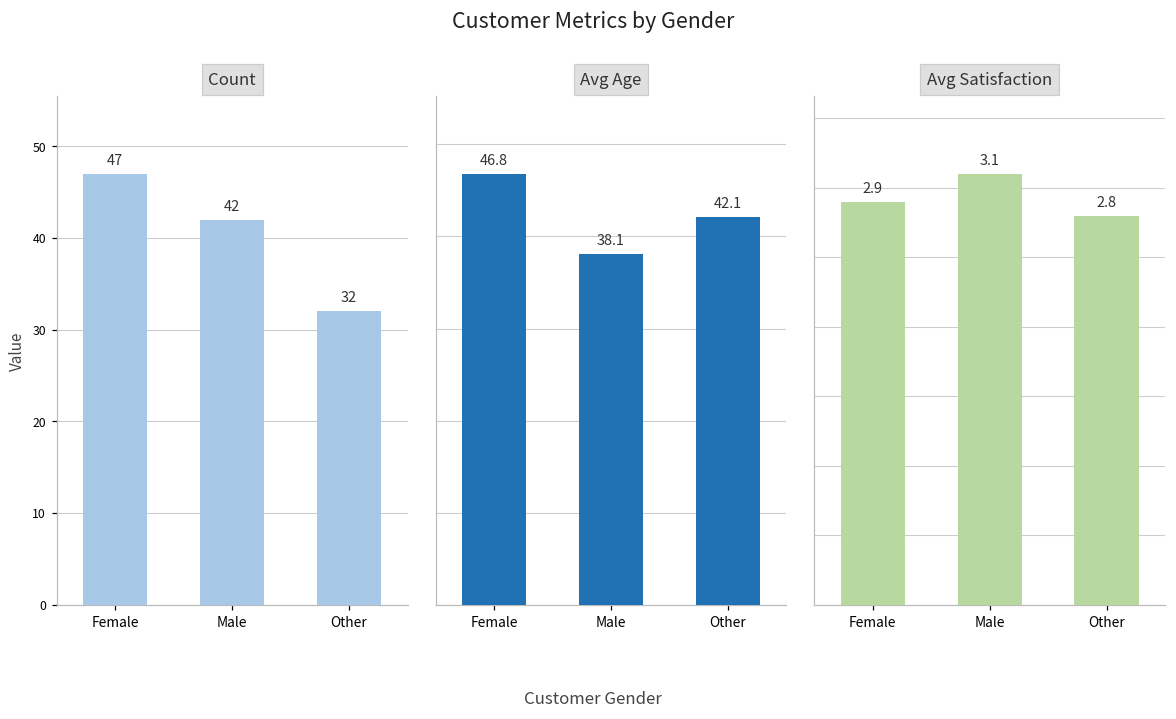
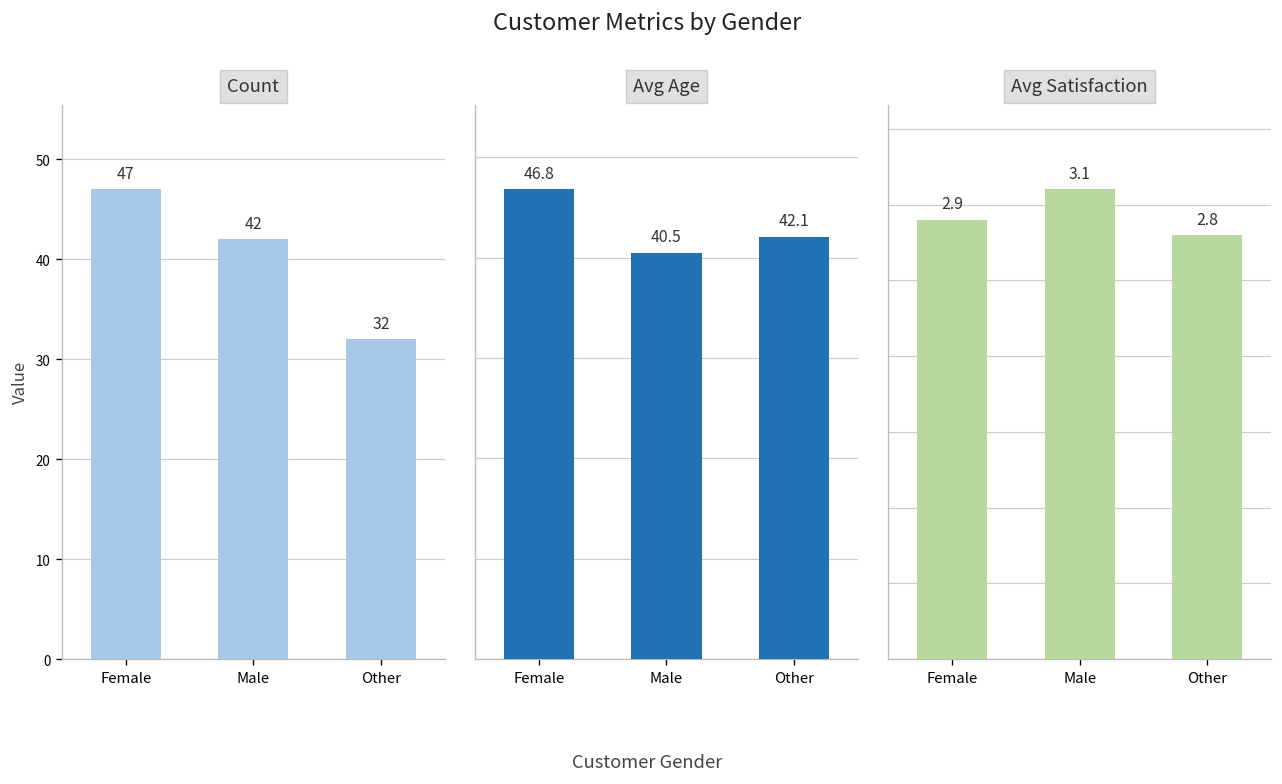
  {
    "Count": {
      "Female": 47,
      "Male": 42,
      "Other": 32
    },
    "Avg Age": {
      "Female": 46.8,
-     "Male": 38.1,
+     "Male": 40.5,
      "Other": 42.1
    },
    "Avg Satisfaction": {
      "Female": 2.9,
      "Male": 3.1,
      "Other": 2.8
    }
  }
